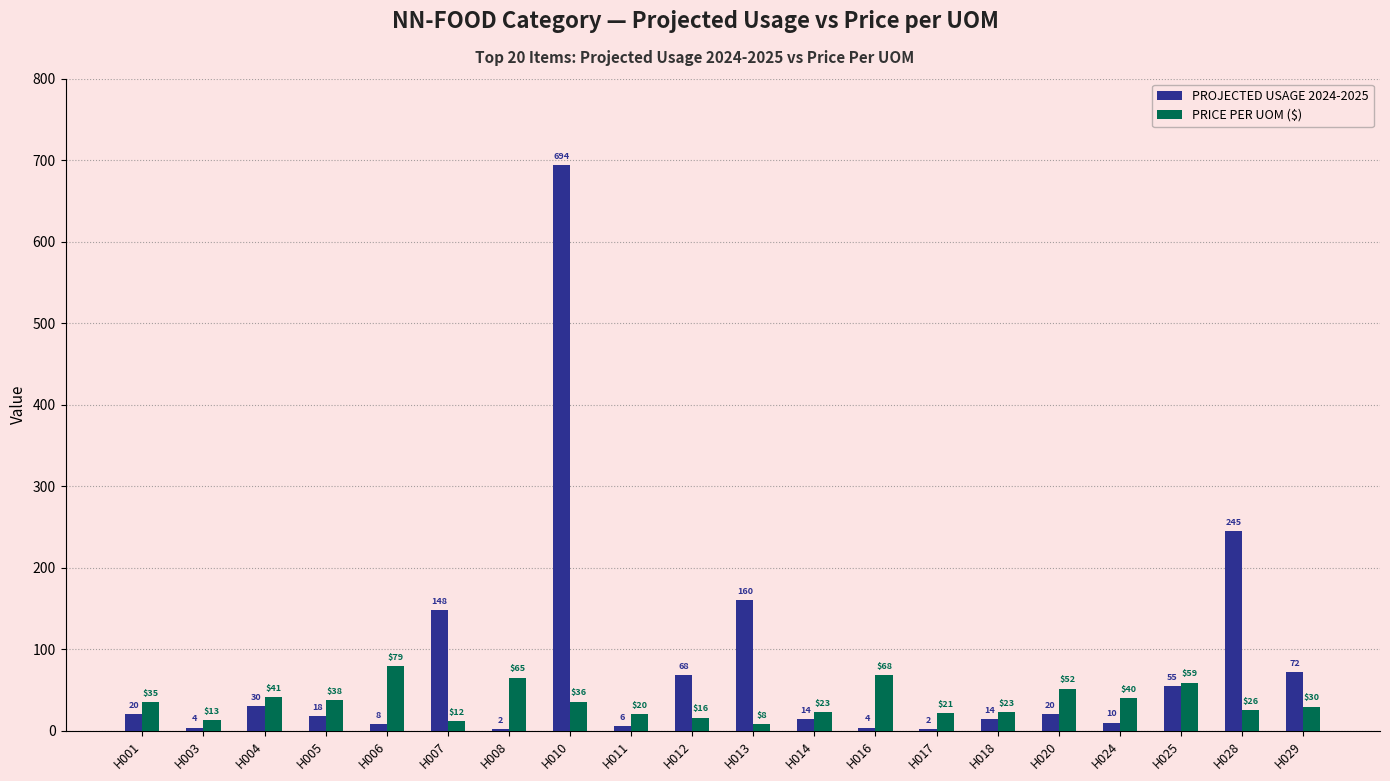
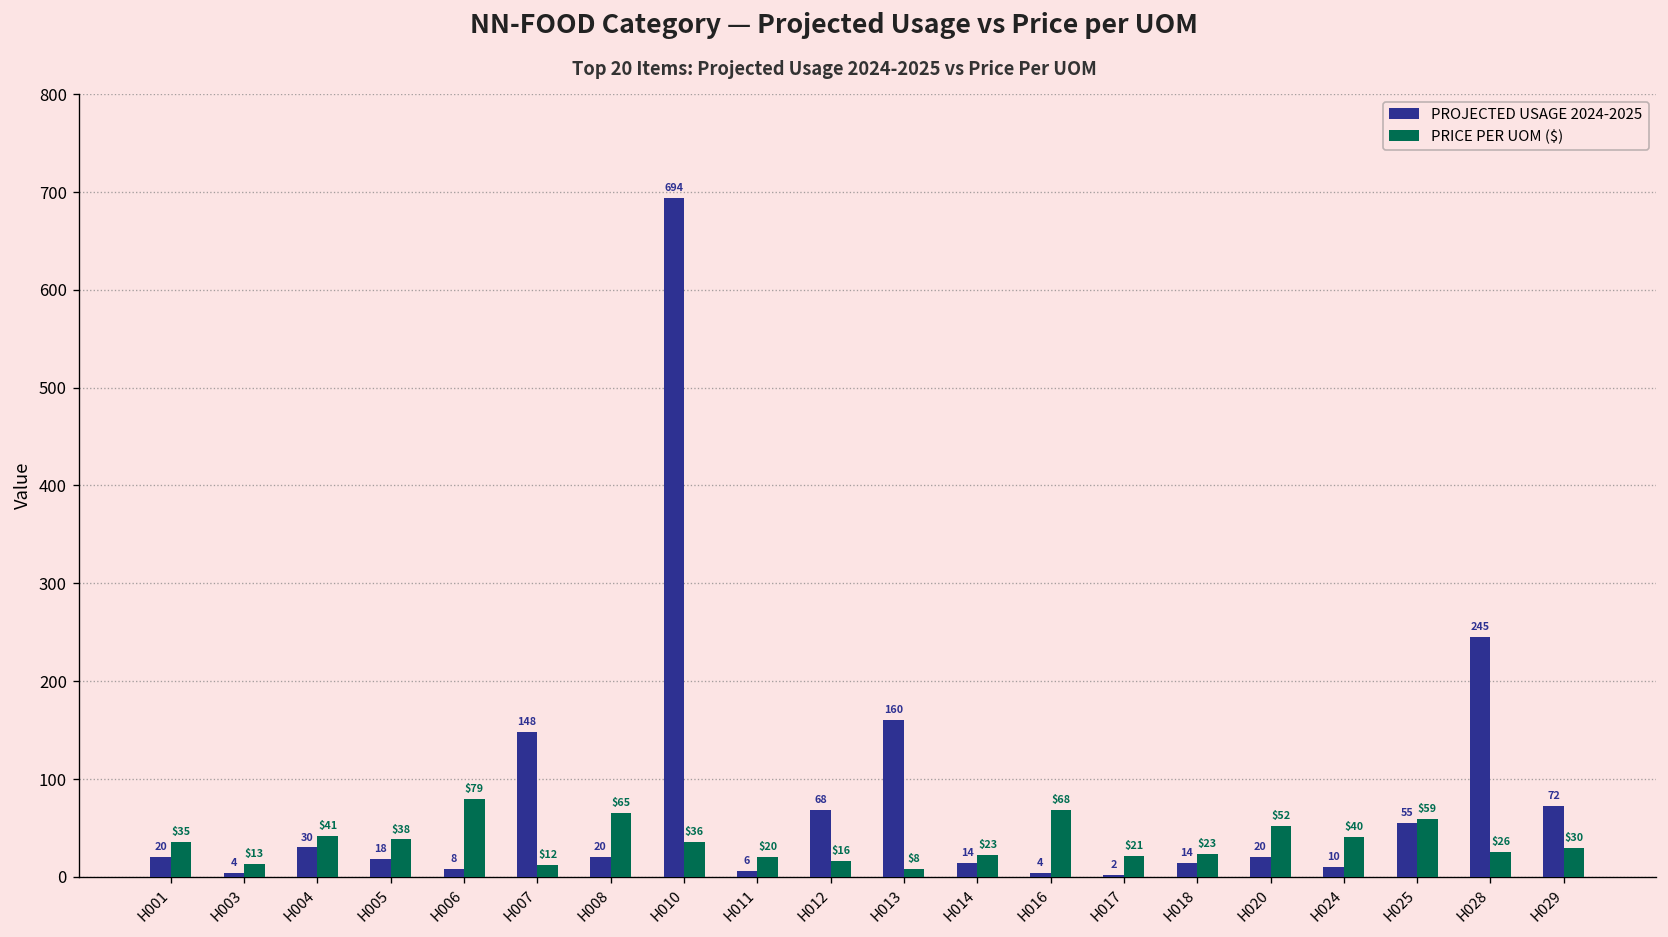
  {
    "PROJECTED USAGE 2024-2025": {
      "H001": "20",
      "H003": "4",
      "H004": "30",
      "H005": "18",
      "H006": "8",
      "H007": "148",
-     "H008": "2",
+     "H008": "20",
      "H010": "694",
      "H011": "6",
      "H012": "68",
      "H013": "160",
      "H014": "14",
      "H016": "4",
      "H017": "2",
      "H018": "14",
      "H020": "20",
      "H024": "10",
      "H025": "55",
      "H028": "245",
      "H029": "72"
    },
    "PRICE PER UOM ($)": {
      "H001": "$35",
      "H003": "$13",
      "H004": "$41",
      "H005": "$38",
      "H006": "$79",
      "H007": "$12",
      "H008": "$65",
      "H010": "$36",
      "H011": "$20",
      "H012": "$16",
      "H013": "$8",
      "H014": "$23",
      "H016": "$68",
      "H017": "$21",
      "H018": "$23",
      "H020": "$52",
      "H024": "$40",
      "H025": "$59",
      "H028": "$26",
      "H029": "$30"
    }
  }
